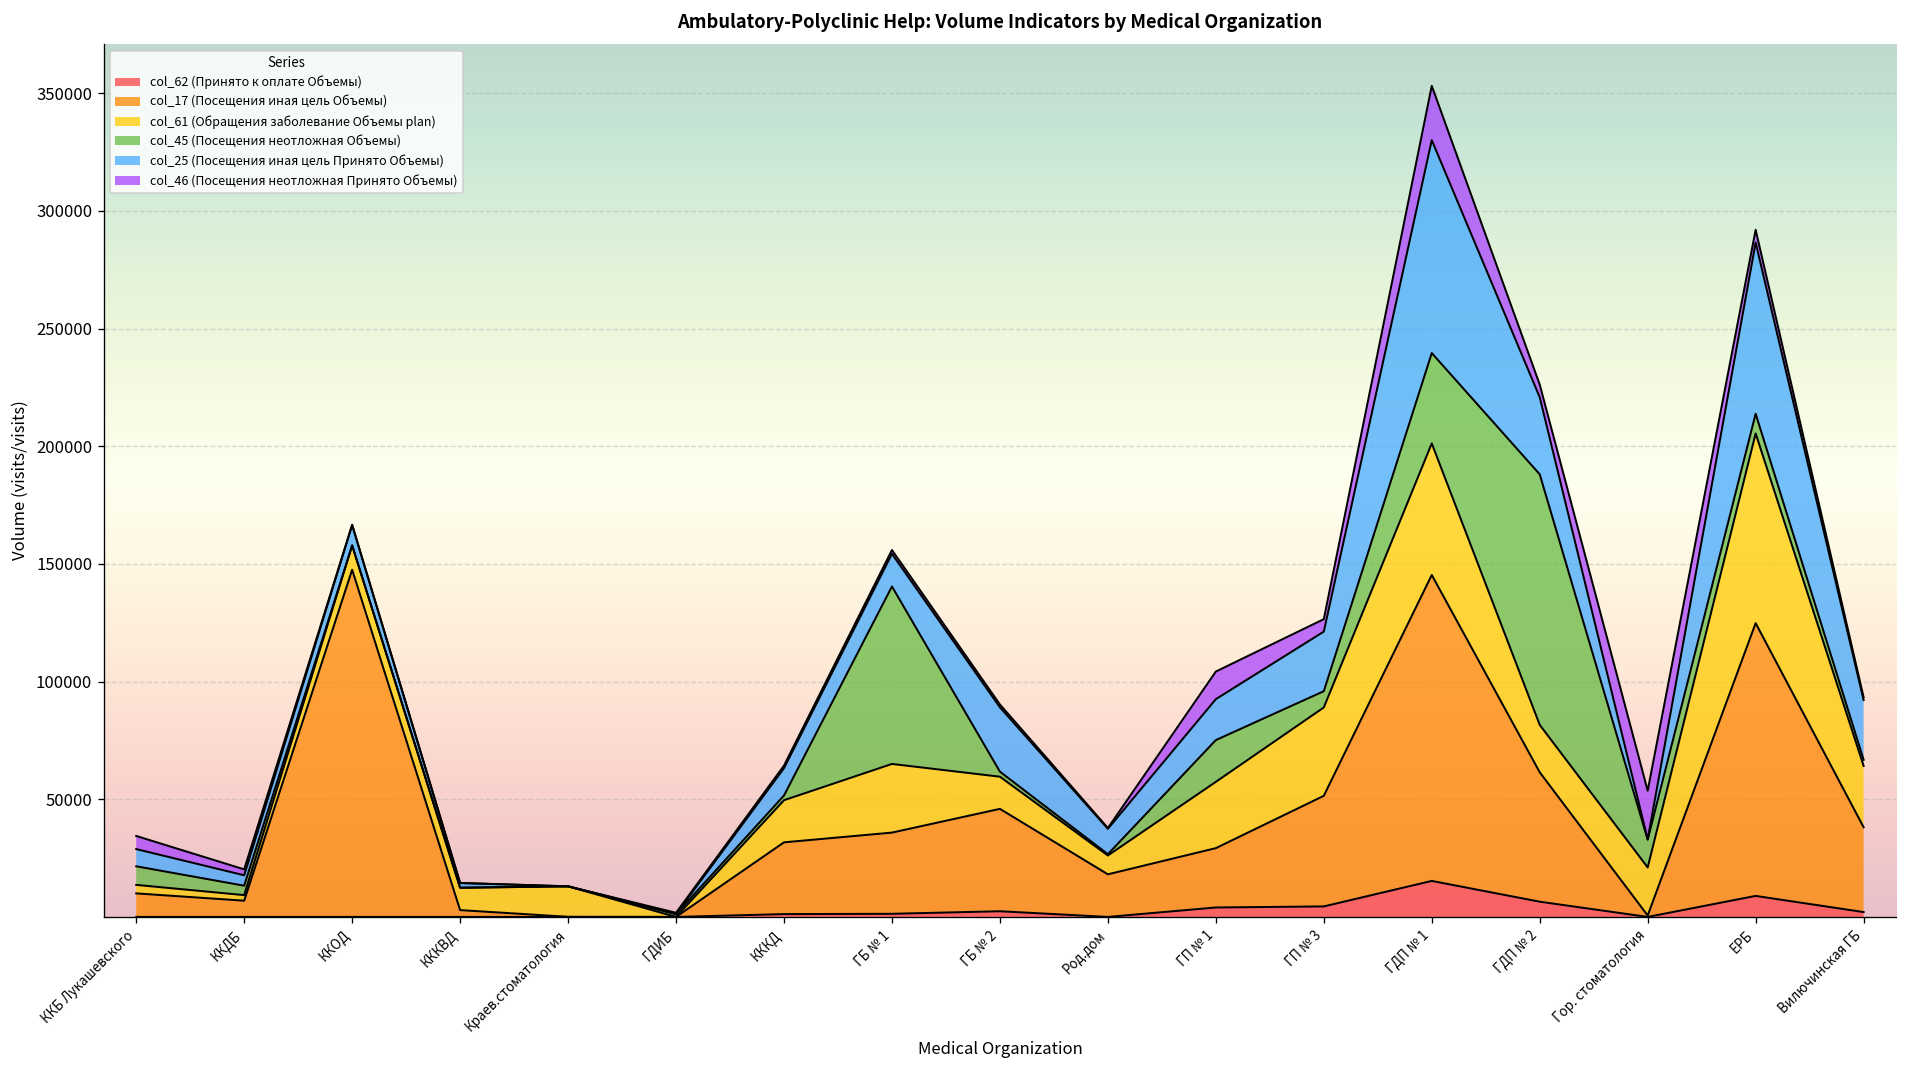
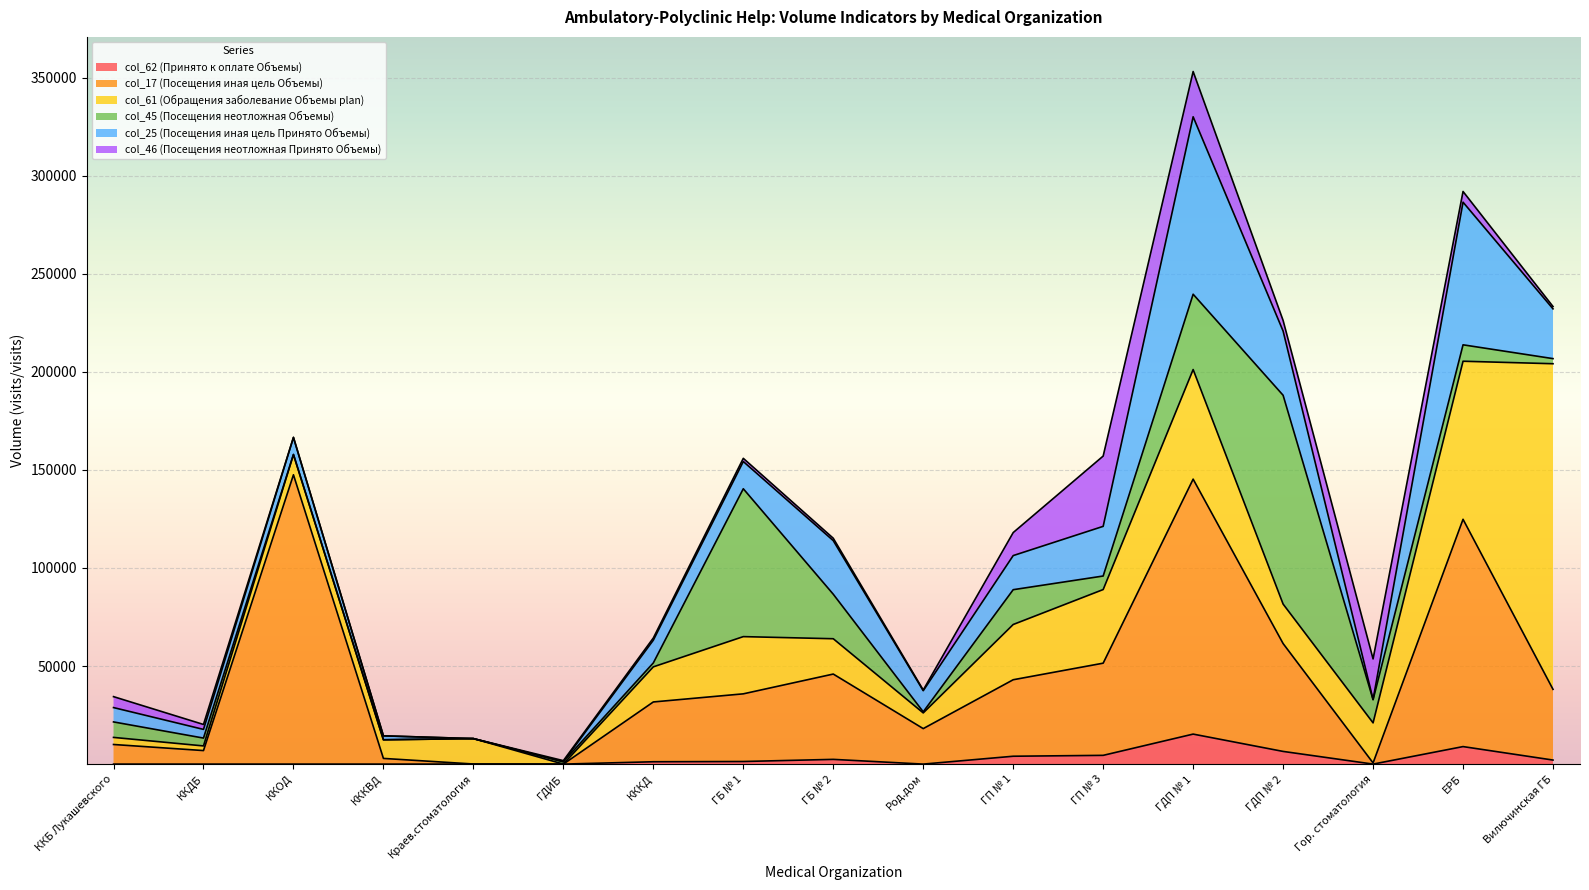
  {
    "col_62 (Принято к оплате Объемы)": {
      "ККБ Лукашевского": 0,
      "ККДБ": 0,
      "ККОД": 0,
      "КККВД": 0,
      "КККД": 1000,
      "ГБ № 1": 1000,
      "ГБ № 2": 2000,
      "Род.дом": 0,
      "ГП № 1": 4000,
      "ГП № 3": 4000,
      "ГДП № 1": 15000,
      "ГДП № 2": 6000,
      "ЕРБ": 9000,
      "Вилючинская ГБ": 2000
    },
    "col_17 (Посещения иная цель Объемы)": {
      "ККБ Лукашевского": 10000,
      "ККДБ": 7000,
      "ККОД": 148000,
      "КККВД": 3000,
      "КККД": 30000,
      "ГБ № 1": 35000,
      "ГБ № 2": 44000,
      "Род.дом": 18000,
-     "ГП № 1": 25000,
+     "ГП № 1": 39000,
      "ГП № 3": 47000,
      "ГДП № 1": 130000,
      "ГДП № 2": 55000,
      "ЕРБ": 116000,
      "Вилючинская ГБ": 36000
    },
    "col_61 (Обращения заболевание Объемы plan)": {
      "ККБ Лукашевского": 4000,
      "ККДБ": 2000,
      "КККД": 18000,
      "ГБ № 1": 29000,
-     "ГБ № 2": 14000,
+     "ГБ № 2": 18000,
      "ГП № 1": 28000,
      "ГП № 3": 38000,
      "ГДП № 1": 56000,
      "ГДП № 2": 20000,
      "Гор. стоматология": 20000,
      "ЕРБ": 81000,
-     "Вилючинская ГБ": 26000
+     "Вилючинская ГБ": 166000
    },
    "col_45 (Посещения неотложная Объемы)": {
      "ККБ Лукашевского": 8000,
      "ККДБ": 4000,
      "КККД": 2000,
      "ГБ № 1": 75000,
-     "ГБ № 2": 2000,
+     "ГБ № 2": 23000,
      "ГП № 1": 18000,
      "ГП № 3": 7000,
      "ГДП № 1": 38000,
      "ГДП № 2": 106000,
      "ЕРБ": 8000,
      "Вилючинская ГБ": 3000
    },
    "col_25 (Посещения иная цель Принято Объемы)": {
      "ККБ Лукашевского": 7000,
      "ККДБ": 4000,
      "ГБ № 1": 14000,
      "ГП № 1": 17000,
      "ГП № 3": 25000,
      "ГДП № 1": 90000,
      "ГДП № 2": 33000,
      "ЕРБ": 73000
    },
    "col_46 (Посещения неотложная Принято Объемы)": {
      "ККБ Лукашевского": 6000,
      "ККДБ": 3000,
      "ГБ № 1": 2000,
      "ГП № 1": 12000,
-     "ГП № 3": 5000,
+     "ГП № 3": 36000,
      "ГДП № 1": 23000,
      "ГДП № 2": 5000,
      "Гор. стоматология": 21000,
      "ЕРБ": 5000
    }
  }
